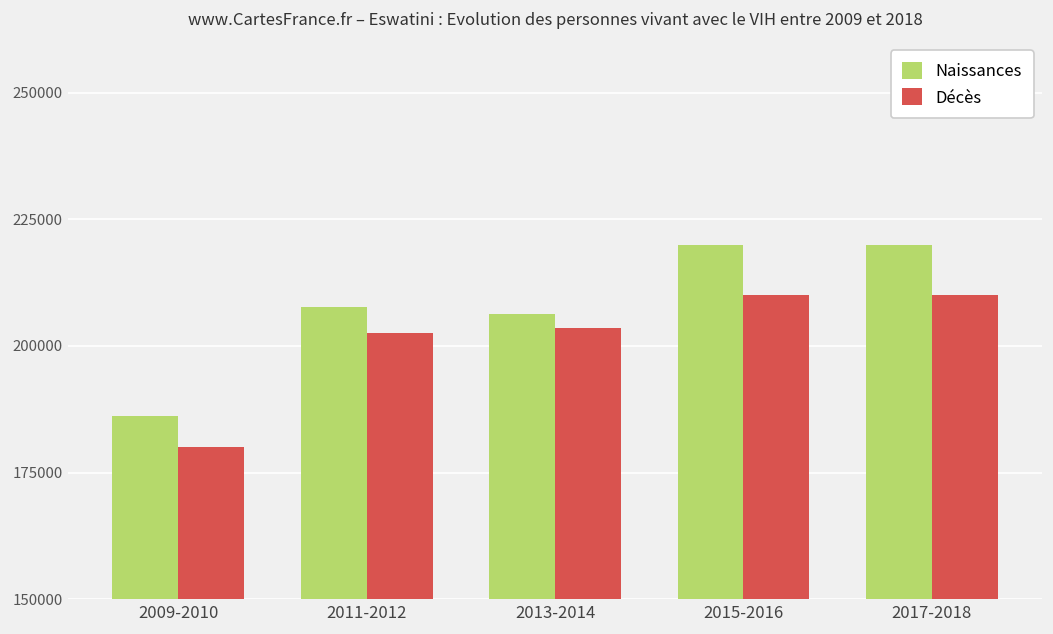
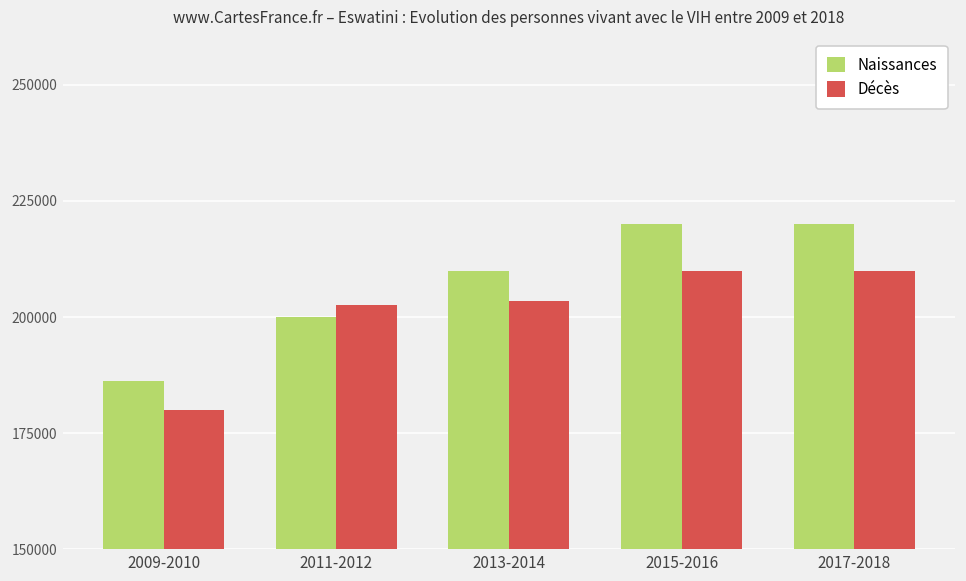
  {
    "Naissances": {
      "2009-2010": 186000,
-     "2011-2012": 208000,
-     "2013-2014": 206000,
+     "2011-2012": 200000,
+     "2013-2014": 210000,
      "2015-2016": 220000,
      "2017-2018": 220000
    },
    "Décès": {
      "2009-2010": 180000,
      "2011-2012": 203000,
      "2013-2014": 203000,
      "2015-2016": 210000,
      "2017-2018": 210000
    }
  }
